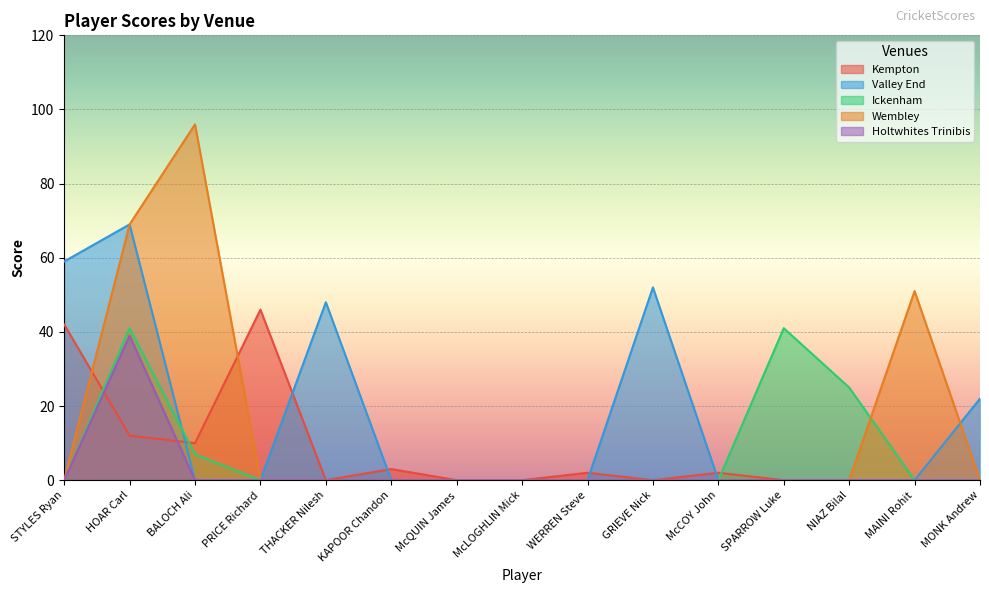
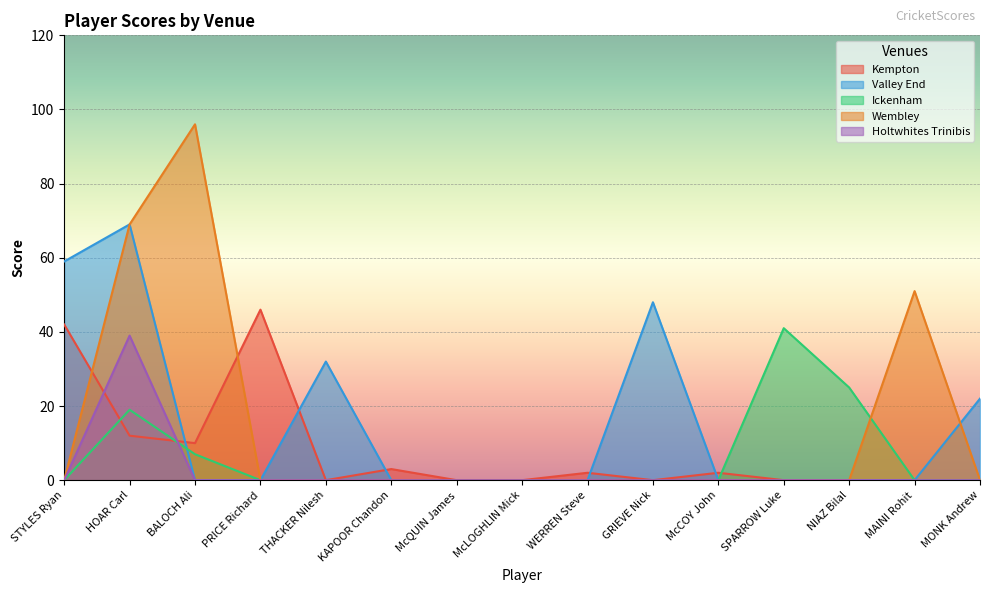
  {
    "Valley End": {
      "STYLES Ryan": 59,
-     "THACKER Nilesh": 48,
-     "GRIEVE Nick": 52,
+     "THACKER Nilesh": 32,
+     "GRIEVE Nick": 48,
      "MONK Andrew": 22
    },
    "Ickenham": {
-     "HOAR Carl": 41,
+     "HOAR Carl": 19,
      "BALOCH Ali": 7,
      "SPARROW Luke": 41,
      "NIAZ Bilal": 25
    },
    "Holtwhites Trinibis": {
      "HOAR Carl": 39
    }
  }
